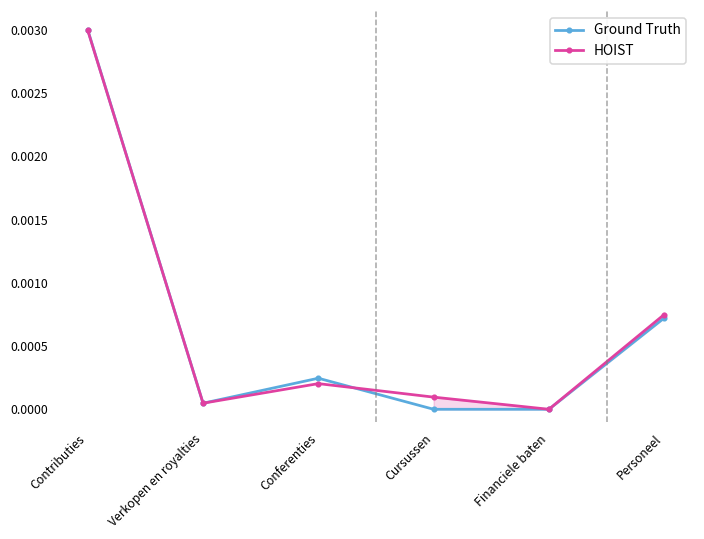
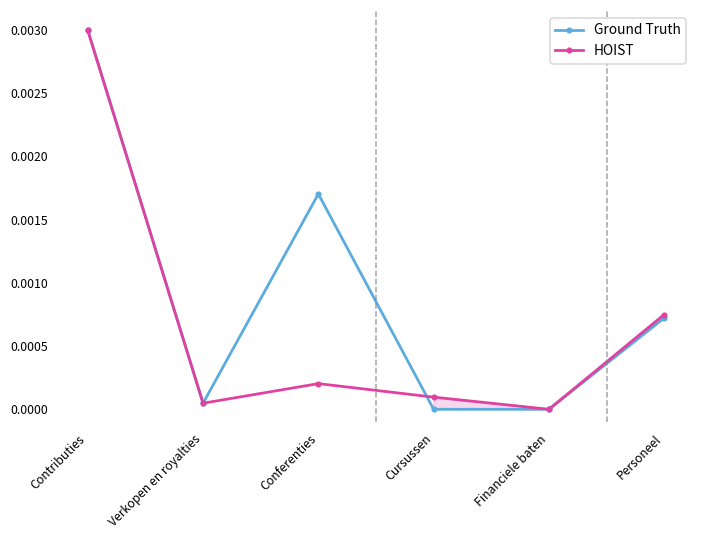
  {
    "Ground Truth": {
-     "Conferenties": 0.00025,
+     "Conferenties": 0.00170,
      "Cursussen": 0.00000,
      "Personeel": 0.00072
    }
  }
